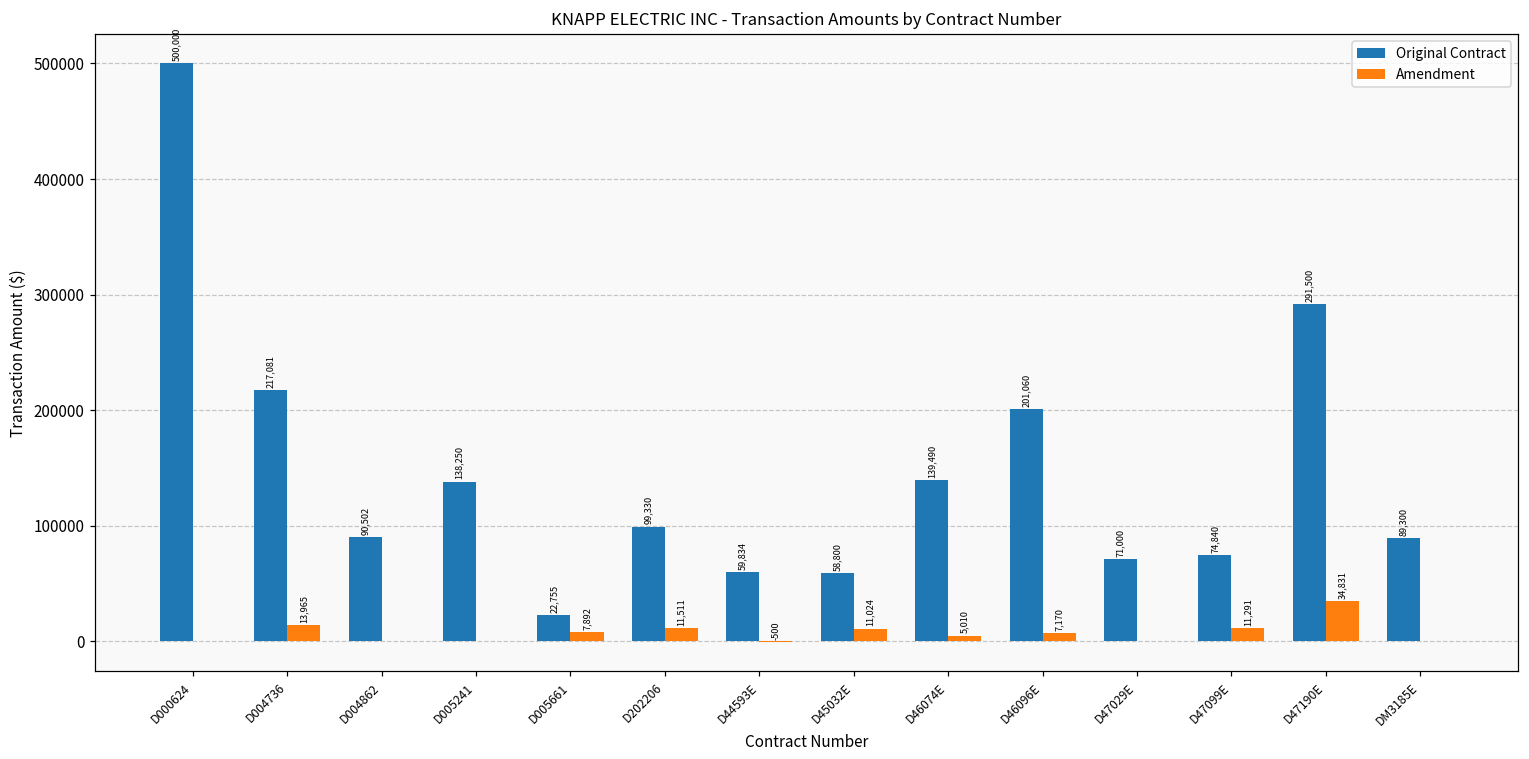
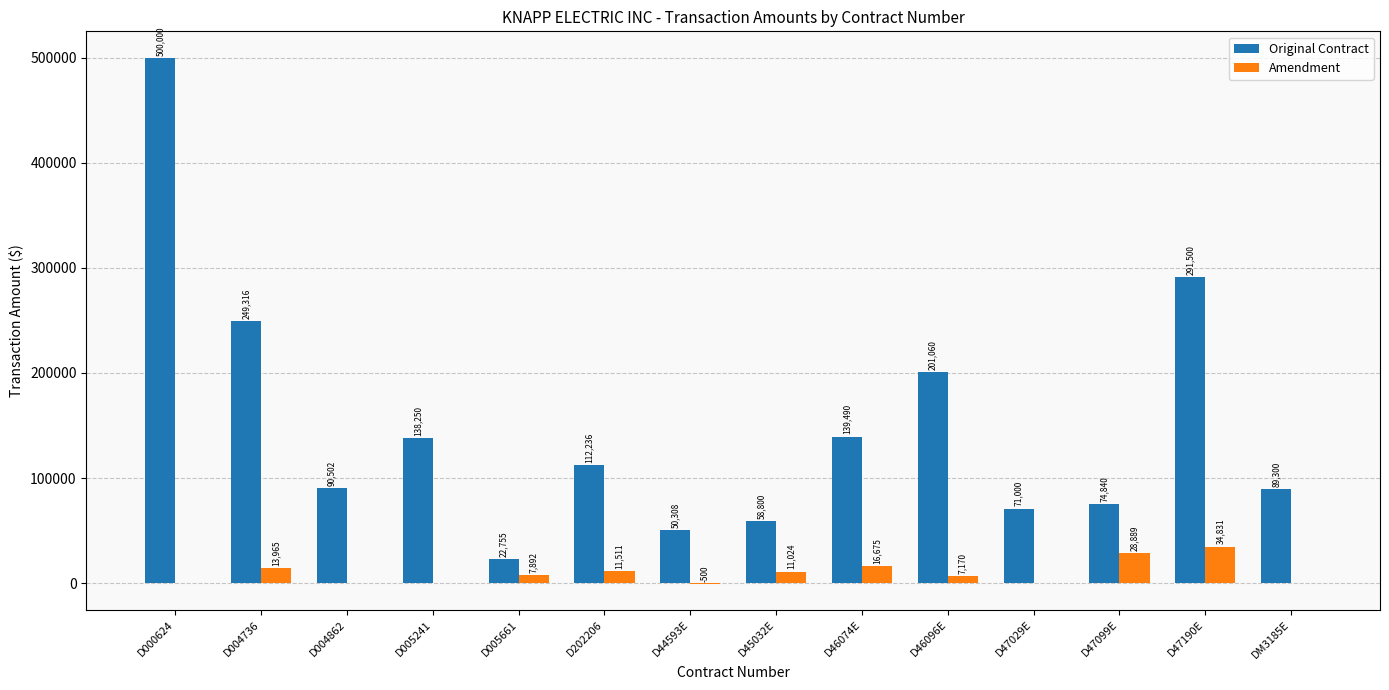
  {
    "Original Contract": {
      "D000624": "500,000",
-     "D004736": "217,081",
+     "D004736": "249,316",
      "D004862": "90,502",
      "D005241": "138,250",
      "D005661": "22,755",
-     "D202206": "99,330",
-     "D44593E": "59,834",
+     "D202206": "112,236",
+     "D44593E": "50,308",
      "D45032E": "58,800",
      "D46074E": "139,490",
      "D46096E": "201,060",
      "D47029E": "71,000",
      "D47099E": "74,840",
      "D47190E": "291,500",
      "DM3185E": "89,300"
    },
    "Amendment": {
      "D004736": "13,965",
      "D005661": "7,892",
      "D202206": "11,511",
      "D44593E": "-500",
      "D45032E": "11,024",
-     "D46074E": "5,010",
+     "D46074E": "16,675",
      "D46096E": "7,170",
-     "D47099E": "11,291",
+     "D47099E": "28,889",
      "D47190E": "34,831"
    }
  }
